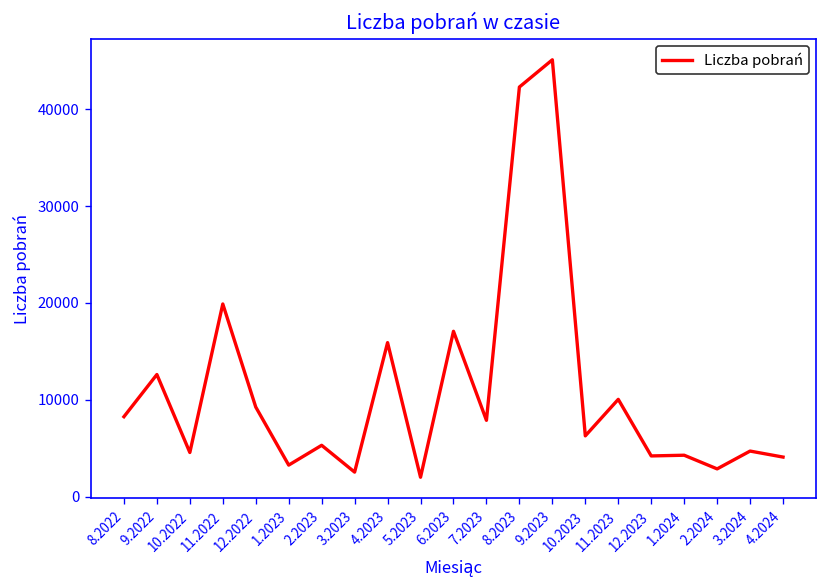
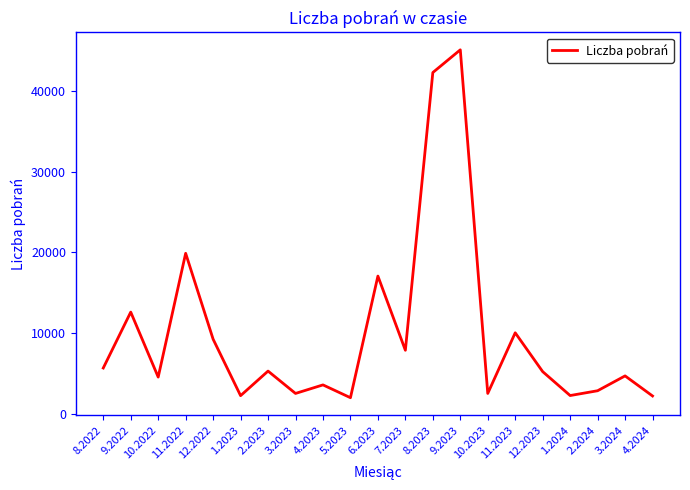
  {
-   "8.2022": 8000,
+   "8.2022": 6000,
    "9.2022": 13000,
    "10.2022": 5000,
    "11.2022": 20000,
    "12.2022": 9000,
-   "1.2023": 3000,
+   "1.2023": 2000,
    "2.2023": 5000,
    "3.2023": 3000,
-   "4.2023": 16000,
+   "4.2023": 4000,
    "5.2023": 2000,
    "6.2023": 17000,
    "7.2023": 8000,
    "8.2023": 42000,
    "9.2023": 45000,
-   "10.2023": 6000,
+   "10.2023": 3000,
    "11.2023": 10000,
-   "12.2023": 4000,
-   "1.2024": 4000,
+   "12.2023": 5000,
+   "1.2024": 2000,
    "2.2024": 3000,
    "3.2024": 5000,
-   "4.2024": 4000
+   "4.2024": 2000
  }
